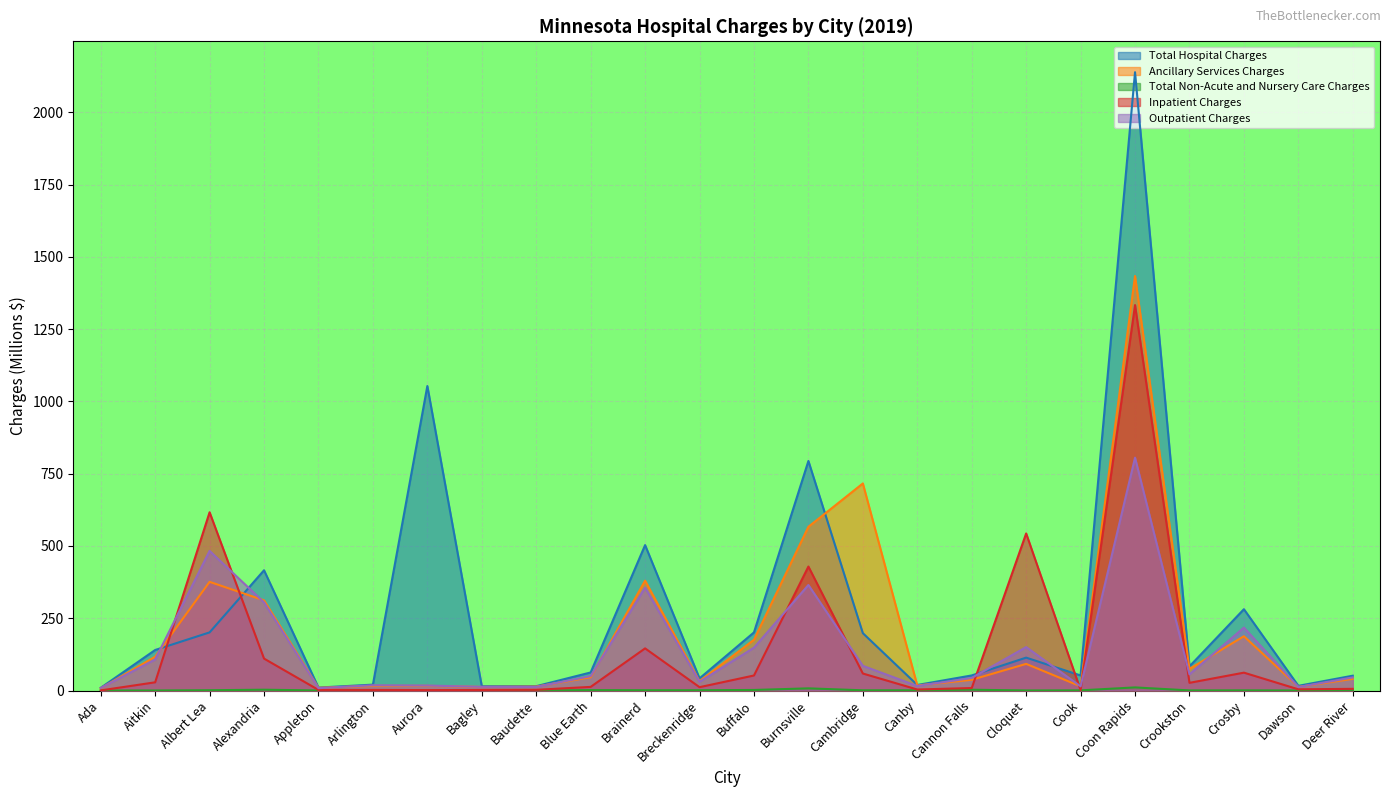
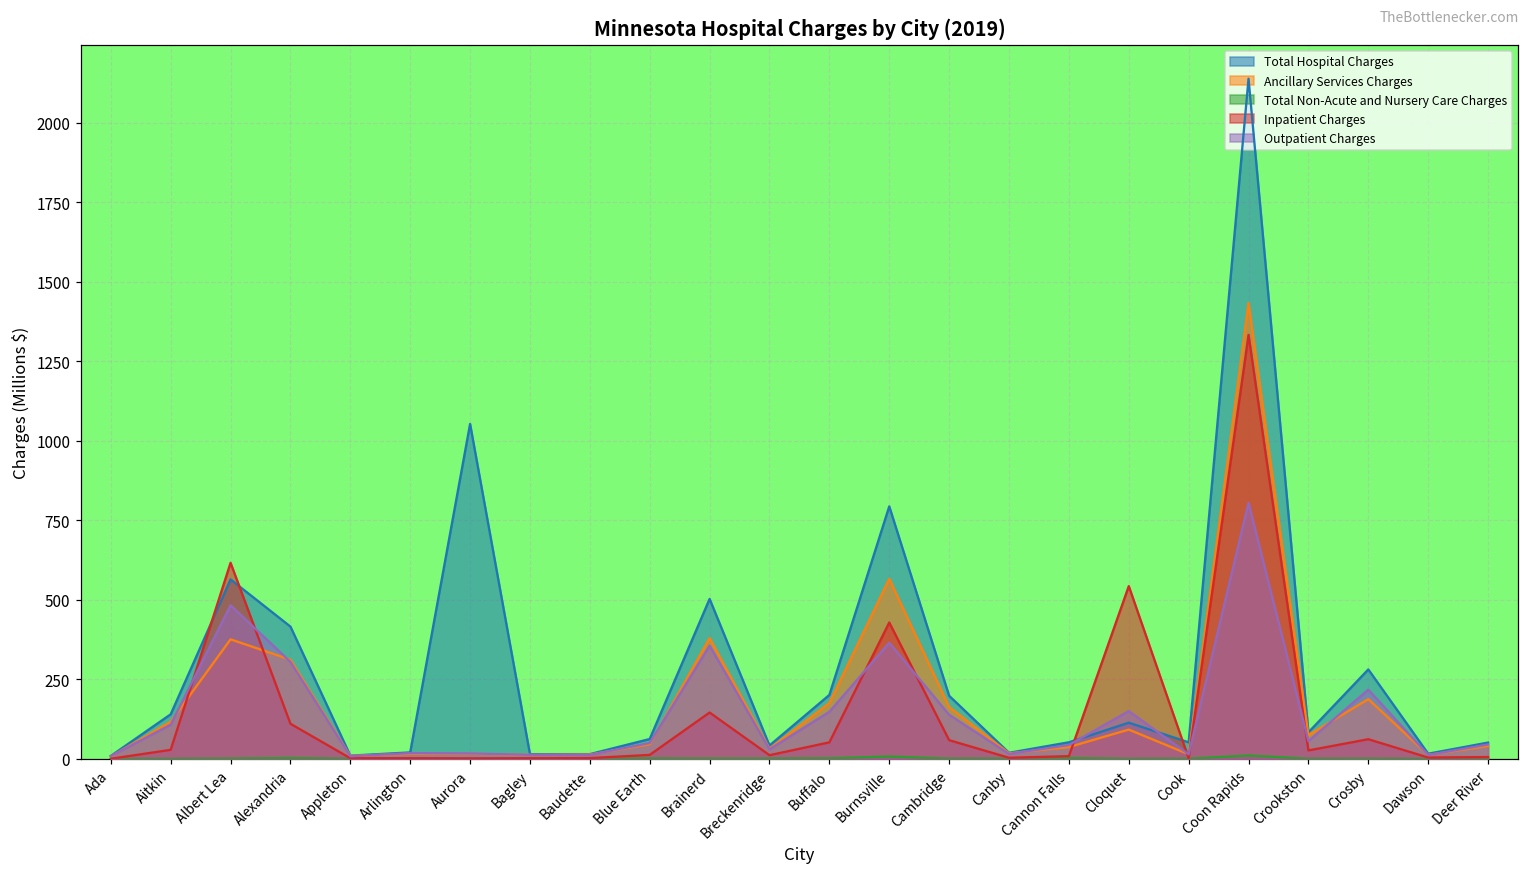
  {
    "Total Hospital Charges": {
      "Aitkin": 140,
-     "Albert Lea": 200,
+     "Albert Lea": 560,
      "Alexandria": 420,
      "Aurora": 1050,
      "Blue Earth": 60,
      "Brainerd": 500,
      "Breckenridge": 40,
      "Buffalo": 200,
      "Burnsville": 790,
      "Cambridge": 200,
      "Cloquet": 110,
      "Cook": 50,
      "Crosby": 280
    },
    "Ancillary Services Charges": {
      "Aitkin": 120,
      "Albert Lea": 380,
      "Brainerd": 380,
      "Buffalo": 180,
      "Burnsville": 570,
-     "Cambridge": 720,
+     "Cambridge": 160,
      "Cloquet": 90,
      "Coon Rapids": 1430,
      "Crosby": 190
    },
    "Total Non-Acute and Nursery Care Charges": {
      "Aitkin": 0,
      "Albert Lea": 0,
      "Alexandria": 0,
      "Blue Earth": 0,
      "Brainerd": 0,
      "Breckenridge": 0,
      "Buffalo": 0,
      "Burnsville": 10,
      "Cambridge": 0,
      "Cloquet": 0,
      "Coon Rapids": 10,
      "Crookston": 0,
      "Crosby": 0
    },
    "Inpatient Charges": {
      "Aitkin": 30,
      "Albert Lea": 620,
      "Alexandria": 110,
      "Blue Earth": 10,
      "Brainerd": 150,
      "Breckenridge": 10,
      "Buffalo": 50,
      "Burnsville": 430,
      "Cambridge": 60,
      "Cloquet": 540,
      "Coon Rapids": 1330,
      "Crookston": 30,
      "Crosby": 60
    },
    "Outpatient Charges": {
      "Aitkin": 110,
      "Albert Lea": 480,
      "Brainerd": 360,
      "Buffalo": 150,
      "Burnsville": 370,
-     "Cambridge": 90,
+     "Cambridge": 140,
      "Cloquet": 150,
      "Coon Rapids": 810,
      "Crookston": 60,
      "Crosby": 220
    }
  }
